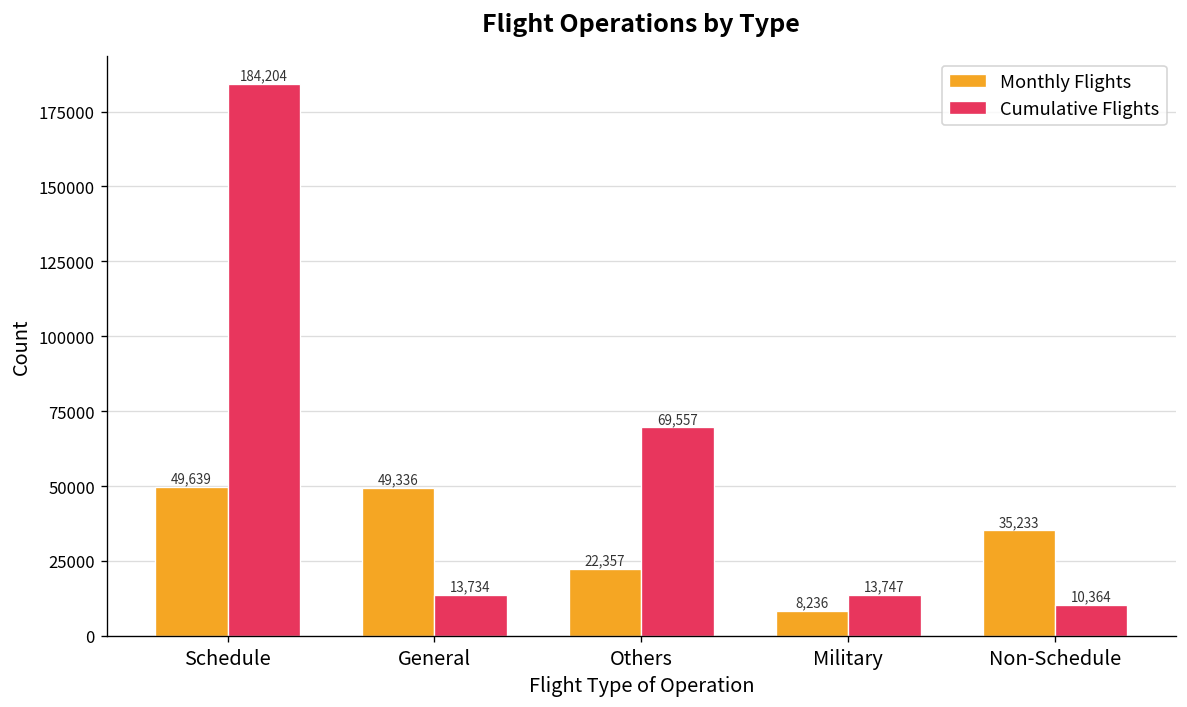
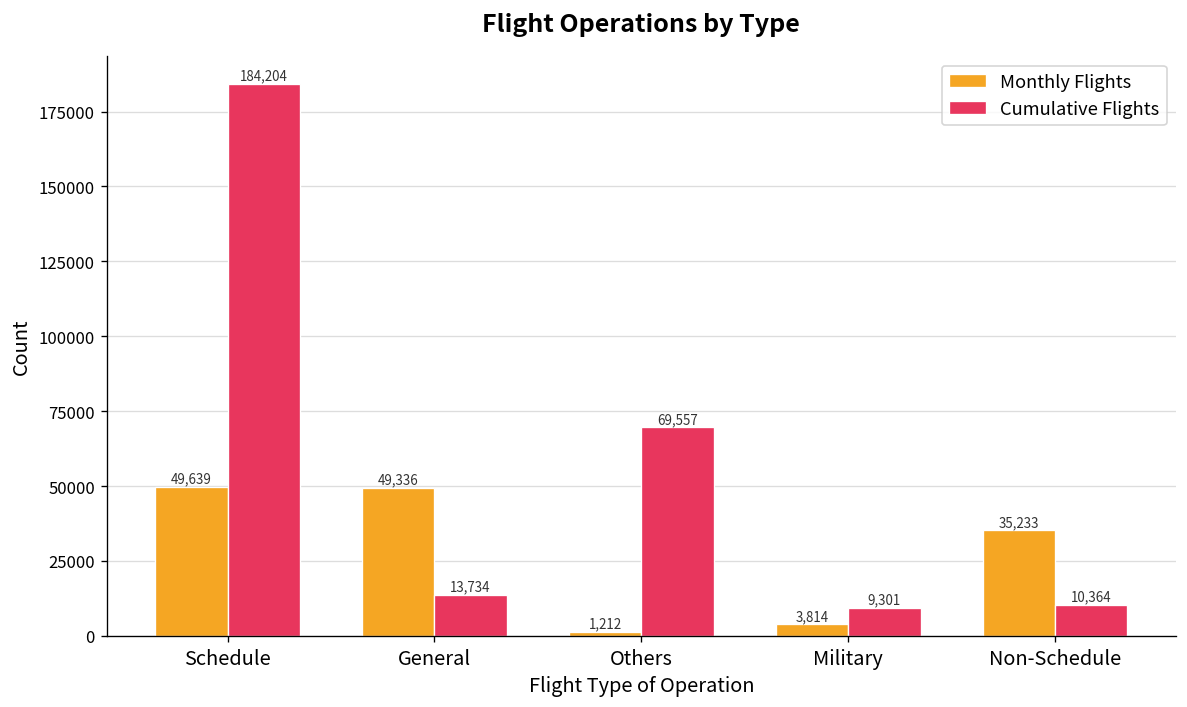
  {
    "Monthly Flights": {
      "Schedule": "49,639",
      "General": "49,336",
-     "Others": "22,357",
-     "Military": "8,236",
+     "Others": "1,212",
+     "Military": "3,814",
      "Non-Schedule": "35,233"
    },
    "Cumulative Flights": {
      "Schedule": "184,204",
      "General": "13,734",
      "Others": "69,557",
-     "Military": "13,747",
+     "Military": "9,301",
      "Non-Schedule": "10,364"
    }
  }
